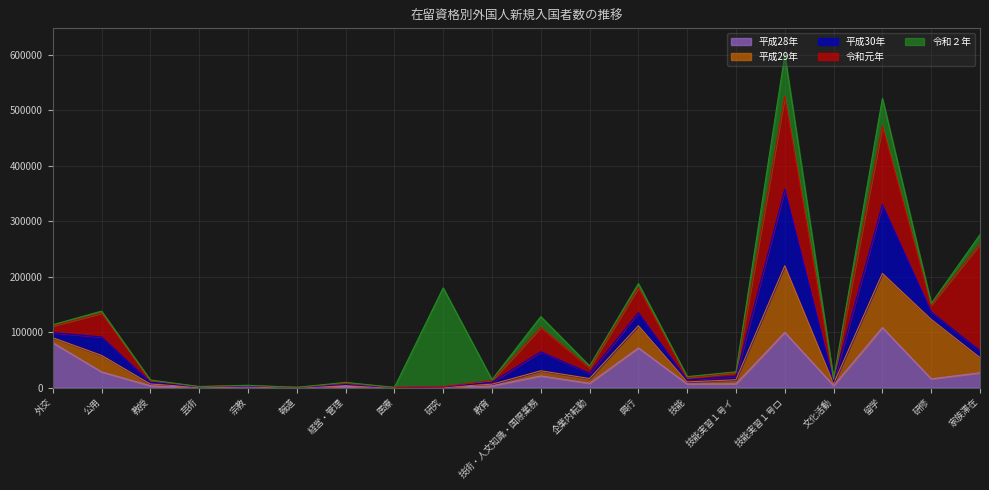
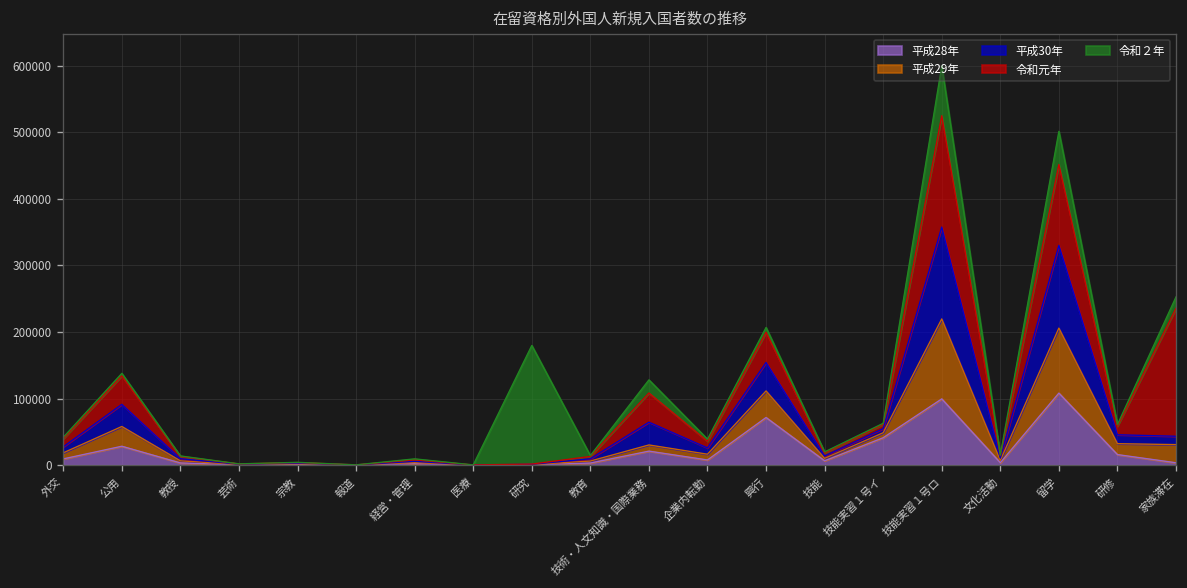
  {
    "平成28年": {
-     "外交": 80000,
+     "外交": 10000,
      "公用": 30000,
      "技術・人文知識・国際業務": 20000,
      "企業内転勤": 10000,
      "興行": 70000,
-     "技能実習１号イ": 10000,
+     "技能実習１号イ": 40000,
      "技能実習１号ロ": 100000,
      "留学": 110000,
      "研修": 20000,
-     "家族滞在": 30000
+     "家族滞在": 0
    },
    "平成29年": {
      "外交": 10000,
      "公用": 30000,
      "技術・人文知識・国際業務": 10000,
      "企業内転勤": 10000,
      "興行": 40000,
      "技能実習１号イ": 10000,
      "技能実習１号ロ": 120000,
      "留学": 100000,
-     "研修": 110000,
+     "研修": 20000,
      "家族滞在": 30000
    },
    "平成30年": {
      "外交": 10000,
      "公用": 30000,
      "技術・人文知識・国際業務": 30000,
      "企業内転勤": 10000,
-     "興行": 20000,
+     "興行": 40000,
      "技能実習１号イ": 10000,
      "技能実習１号ロ": 140000,
      "留学": 120000,
      "研修": 10000,
      "家族滞在": 10000
    },
    "令和元年": {
      "技術・人文知識・国際業務": 40000,
      "興行": 50000,
      "技能実習１号ロ": 170000,
-     "留学": 140000,
+     "留学": 120000,
      "家族滞在": 190000
    },
    "令和２年": {
      "研究": 180000,
      "技術・人文知識・国際業務": 20000,
      "興行": 10000,
      "留学": 50000,
      "家族滞在": 20000
    }
  }
